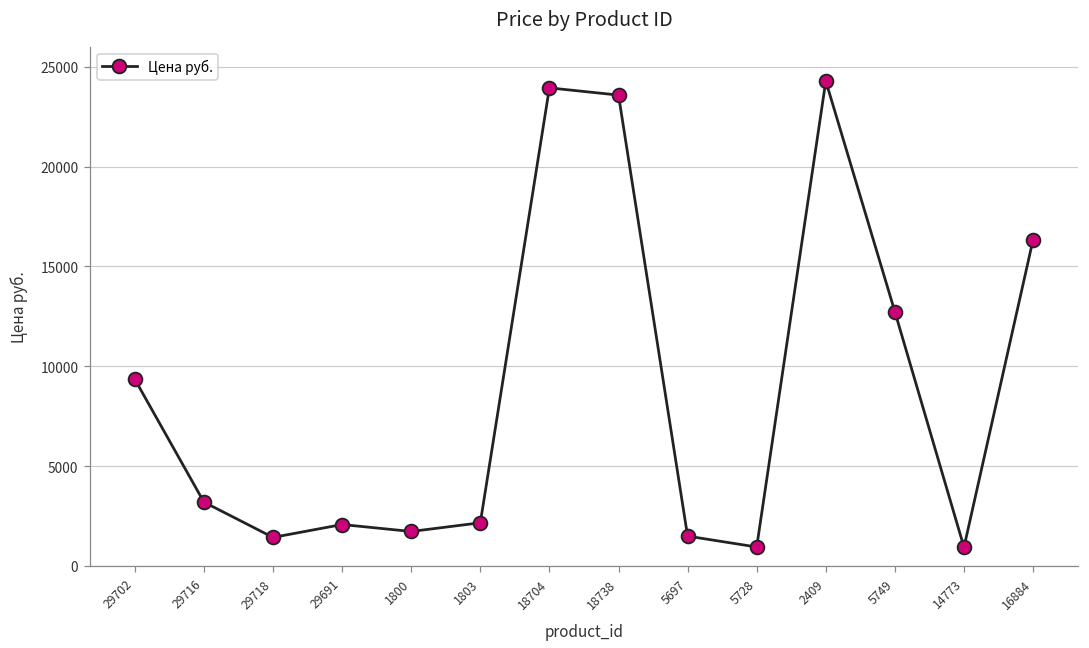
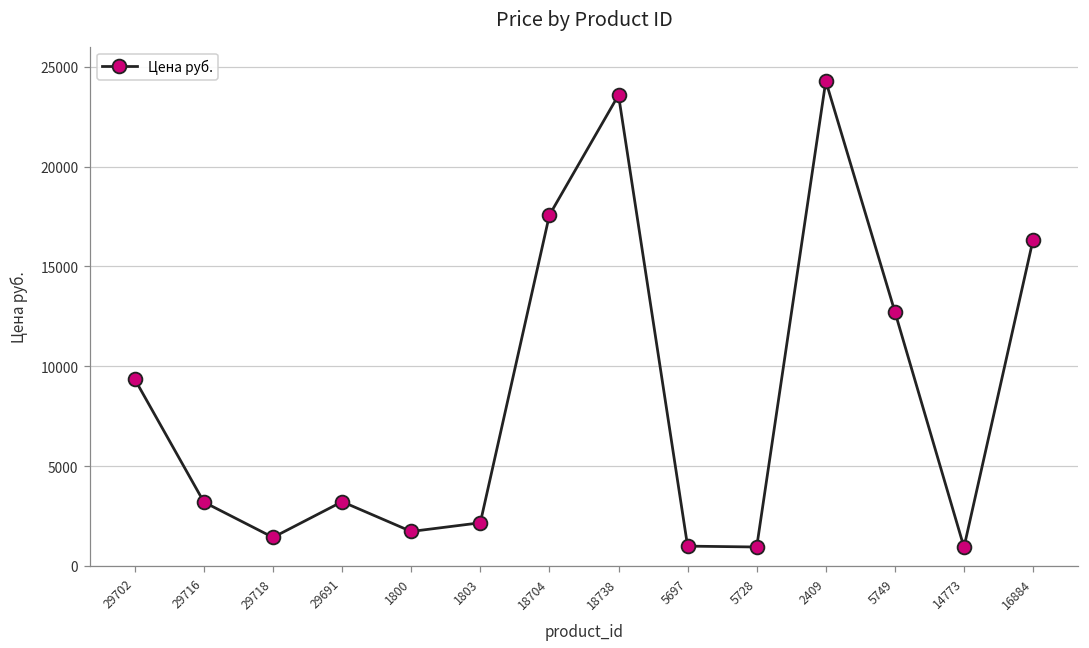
  {
    "29702": 9300,
    "29716": 3200,
    "29718": 1400,
-   "29691": 2100,
+   "29691": 3200,
    "1800": 1700,
    "1803": 2200,
-   "18704": 23900,
+   "18704": 17600,
    "18738": 23600,
-   "5697": 1500,
+   "5697": 1000,
    "5728": 900,
    "2409": 24300,
    "5749": 12700,
    "14773": 900,
    "16884": 16300
  }
